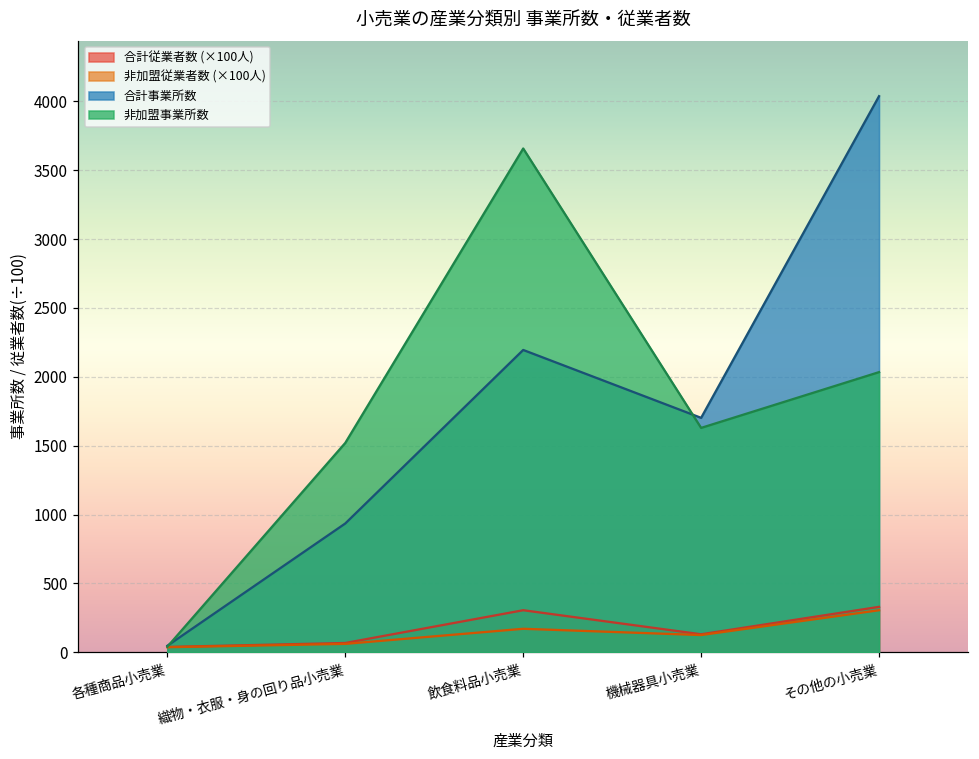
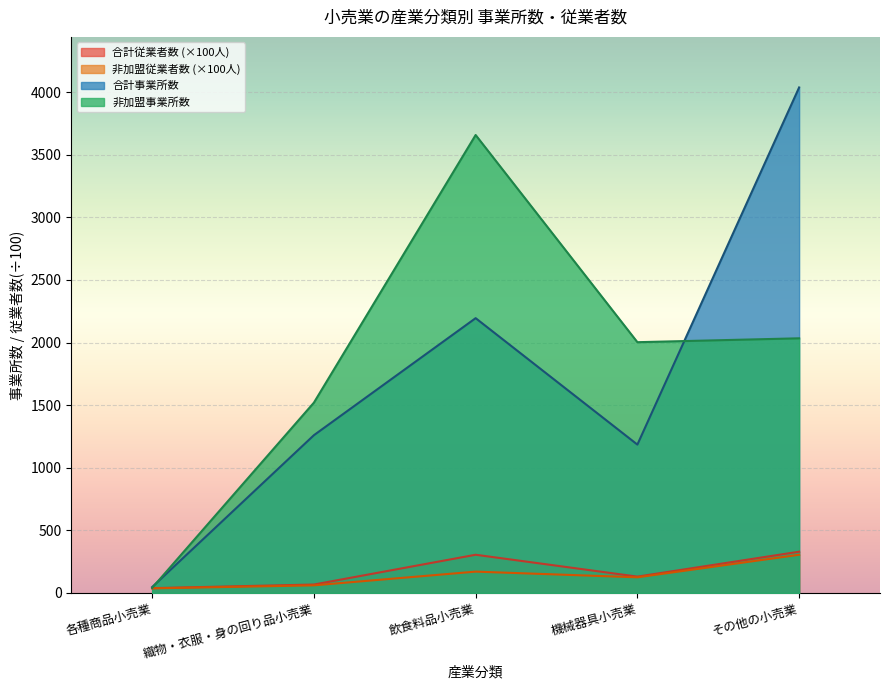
  {
    "合計事業所数": {
-     "織物・衣服・身の回り品小売業": 940,
+     "織物・衣服・身の回り品小売業": 1260,
      "飲食料品小売業": 2200,
-     "機械器具小売業": 1700,
+     "機械器具小売業": 1190,
      "その他の小売業": 4040
    },
    "非加盟事業所数": {
      "織物・衣服・身の回り品小売業": 1520,
      "飲食料品小売業": 3660,
-     "機械器具小売業": 1630,
+     "機械器具小売業": 2000,
      "その他の小売業": 2030
    }
  }
